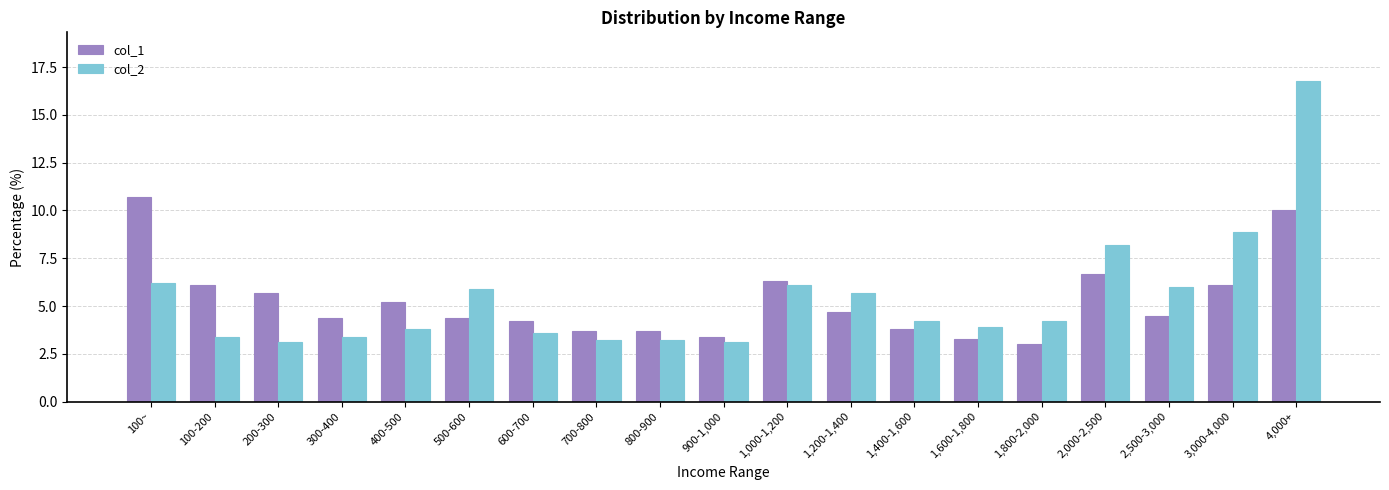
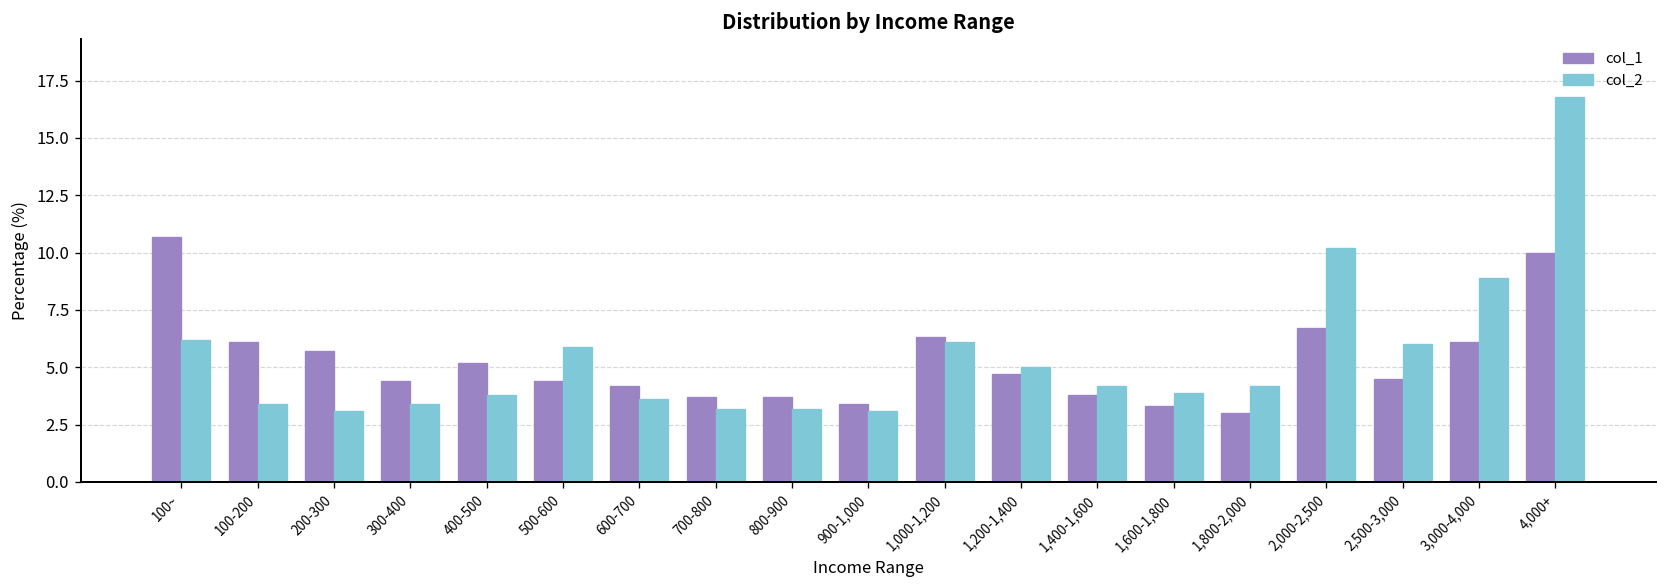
  {
    "col_1": {
      "100~": 10.7,
      "100-200": 6.1,
      "200-300": 5.7,
      "300-400": 4.4,
      "400-500": 5.2,
      "500-600": 4.4,
      "600-700": 4.2,
      "700-800": 3.7,
      "800-900": 3.7,
      "900-1,000": 3.4,
      "1,000-1,200": 6.3,
      "1,200-1,400": 4.7,
      "1,400-1,600": 3.8,
      "1,600-1,800": 3.3,
      "1,800-2,000": 3.0,
      "2,000-2,500": 6.7,
      "2,500-3,000": 4.5,
      "3,000-4,000": 6.1,
      "4,000+": 10.0
    },
    "col_2": {
      "100~": 6.2,
      "100-200": 3.4,
      "200-300": 3.1,
      "300-400": 3.4,
      "400-500": 3.8,
      "500-600": 5.9,
      "600-700": 3.6,
      "700-800": 3.2,
      "800-900": 3.2,
      "900-1,000": 3.1,
      "1,000-1,200": 6.1,
-     "1,200-1,400": 5.7,
+     "1,200-1,400": 5.0,
      "1,400-1,600": 4.2,
      "1,600-1,800": 3.9,
      "1,800-2,000": 4.2,
-     "2,000-2,500": 8.2,
+     "2,000-2,500": 10.2,
      "2,500-3,000": 6.0,
      "3,000-4,000": 8.9,
      "4,000+": 16.8
    }
  }
